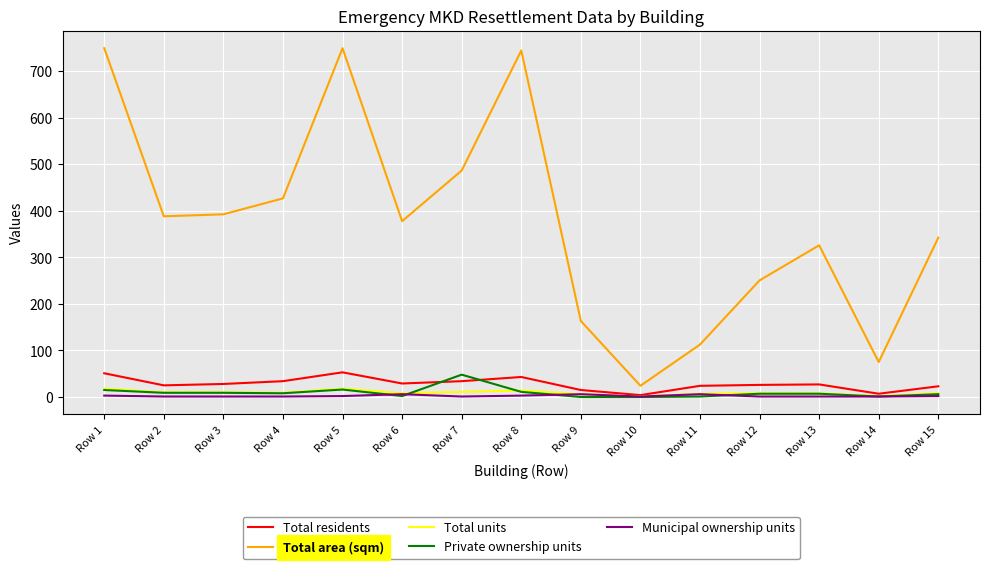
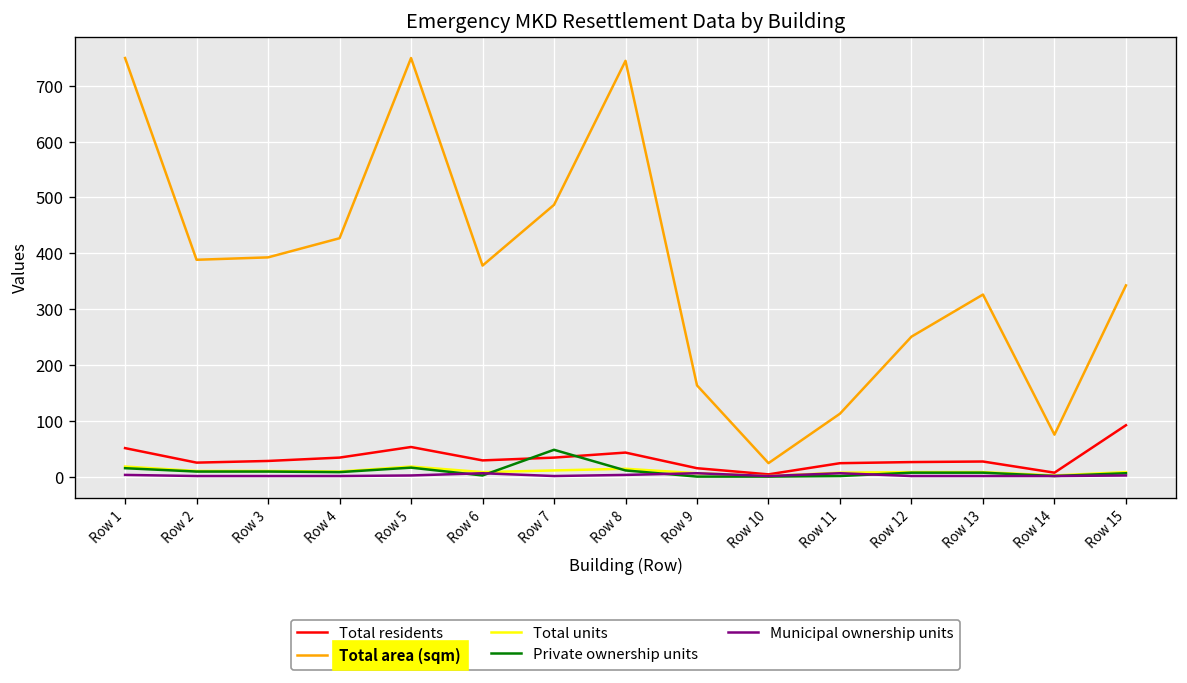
  {
    "Total residents": {
      "Row 1": 50,
      "Row 2": 30,
      "Row 3": 30,
      "Row 4": 30,
      "Row 5": 50,
      "Row 6": 30,
      "Row 7": 30,
      "Row 8": 40,
      "Row 9": 20,
      "Row 11": 20,
      "Row 12": 30,
      "Row 13": 30,
-     "Row 15": 20
+     "Row 15": 90
    },
    "Total area (sqm)": {
      "Row 1": 750,
      "Row 2": 390,
      "Row 3": 390,
      "Row 4": 430,
      "Row 5": 750,
      "Row 6": 380,
      "Row 7": 490,
      "Row 8": 740,
      "Row 9": 160,
      "Row 10": 20,
      "Row 11": 110,
      "Row 12": 250,
      "Row 13": 330,
      "Row 14": 80,
      "Row 15": 340
    },
    "Total units": {
      "Row 7": 10
    },
    "Private ownership units": {
      "Row 7": 50,
      "Row 9": 0
    },
    "Municipal ownership units": {
      "Row 1": 0,
      "Row 2": 0,
      "Row 3": 0,
      "Row 4": 0,
      "Row 5": 0,
      "Row 7": 0,
      "Row 8": 0,
      "Row 12": 0,
      "Row 13": 0
    }
  }
